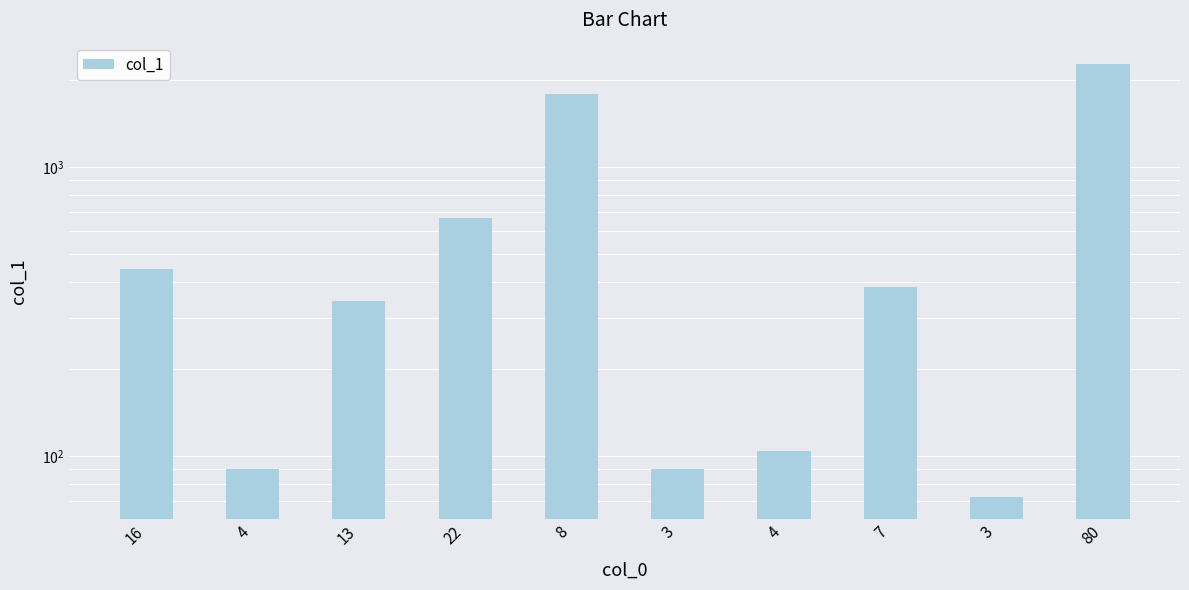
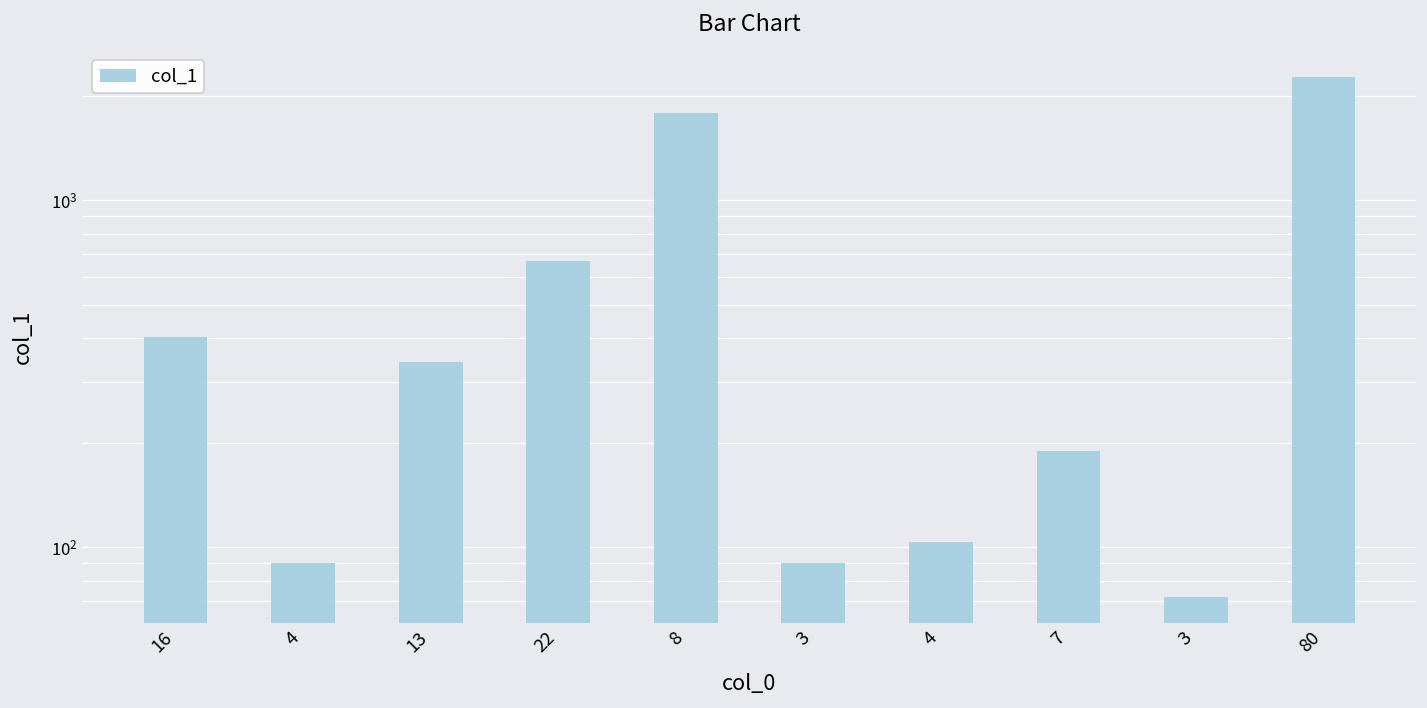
  {
-   "16": 440,
+   "16": 400,
    "13": 340,
    "22": 670,
    "8": 1800,
-   "7": 390,
+   "7": 190,
    "80": 2300
  }
